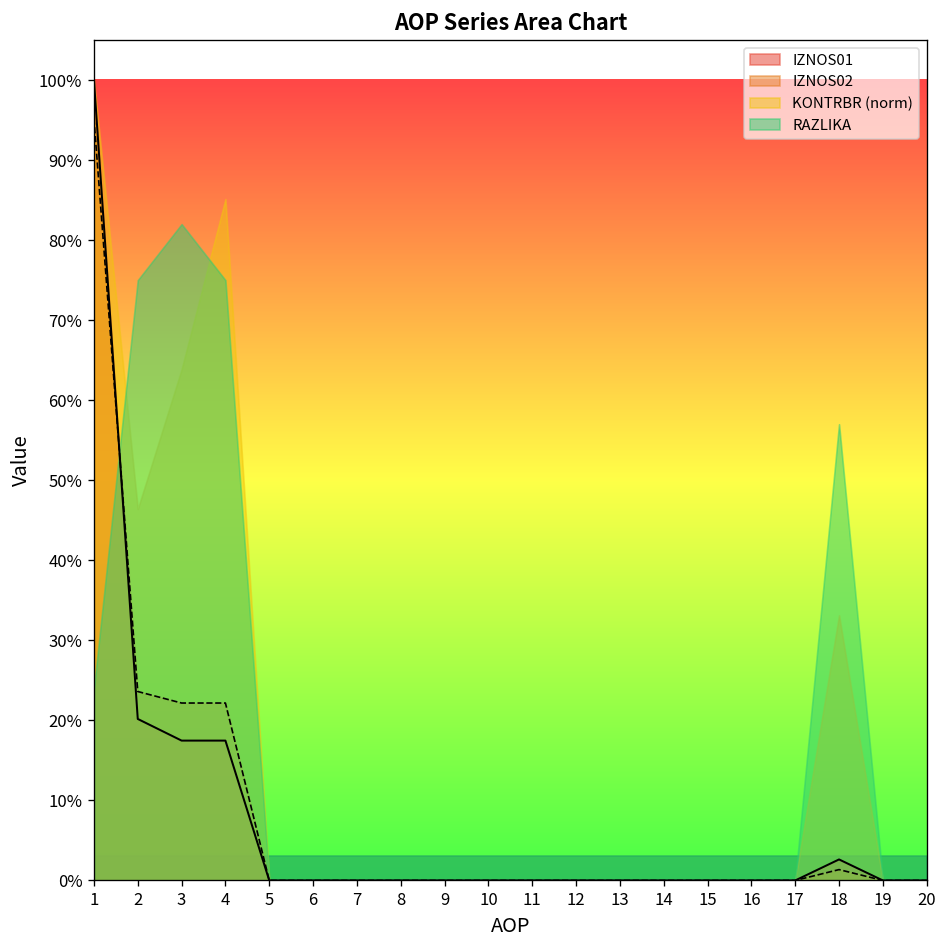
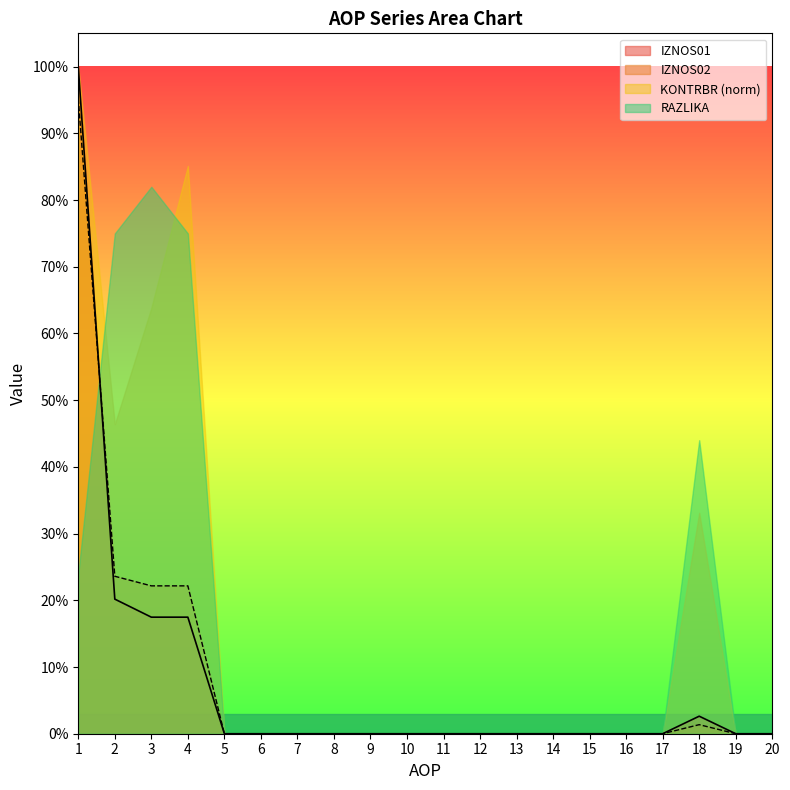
  {
    "RAZLIKA": {
      "1": "24%",
      "2": "75%",
      "3": "82%",
      "4": "75%",
-     "18": "57%"
+     "18": "44%"
    }
  }
